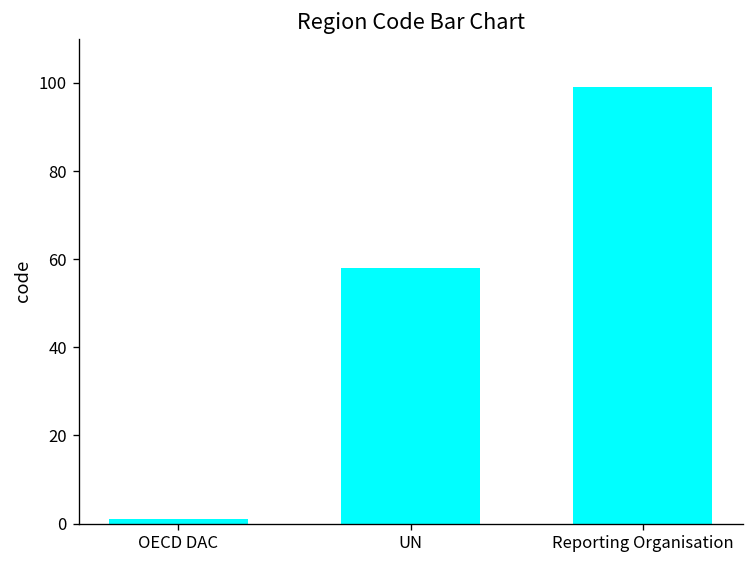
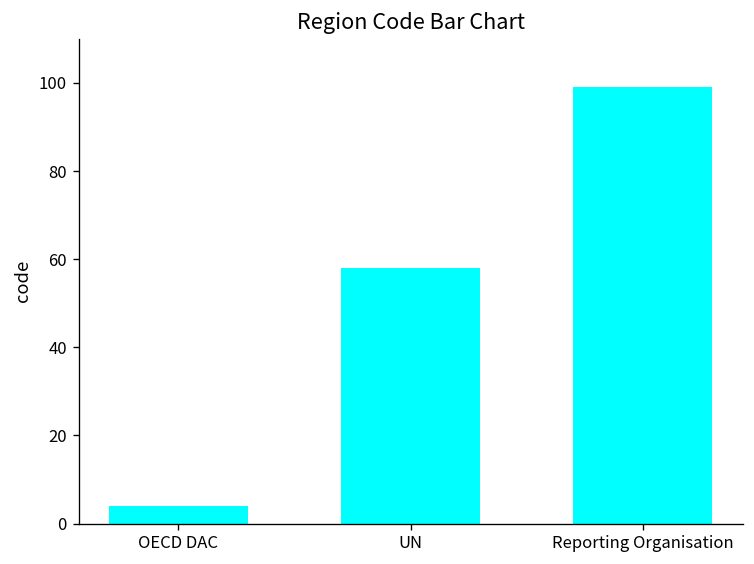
  {
-   "OECD DAC": 1,
+   "OECD DAC": 4,
    "UN": 58,
    "Reporting Organisation": 99
  }
